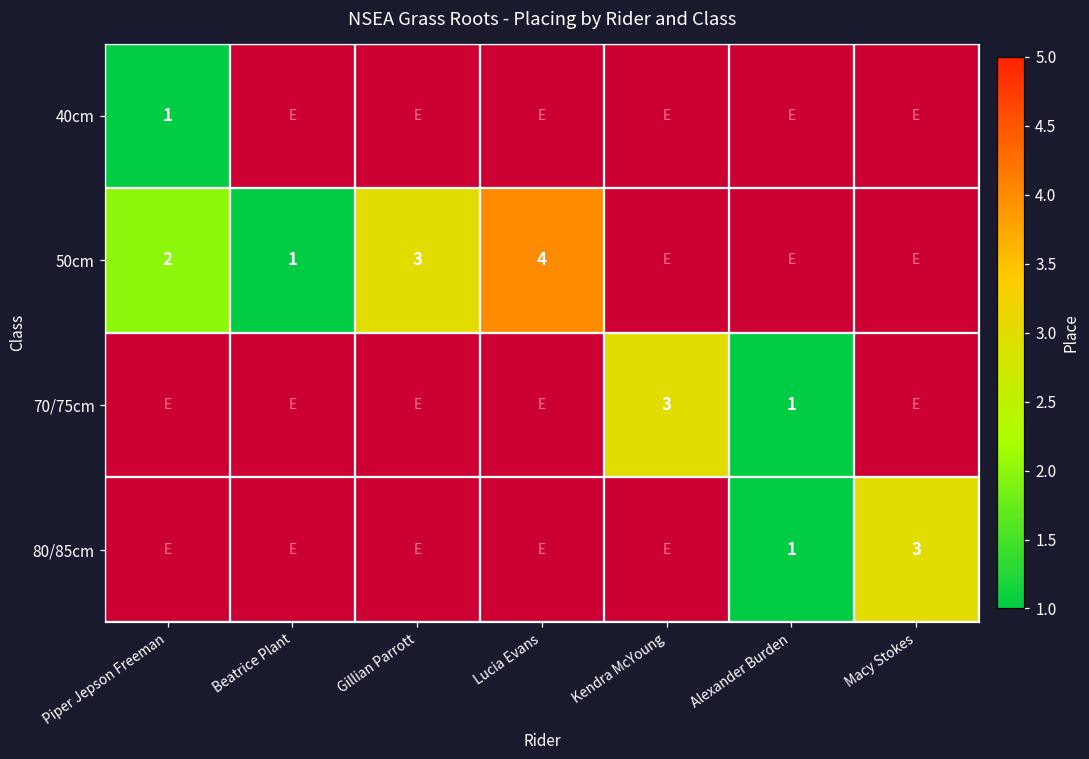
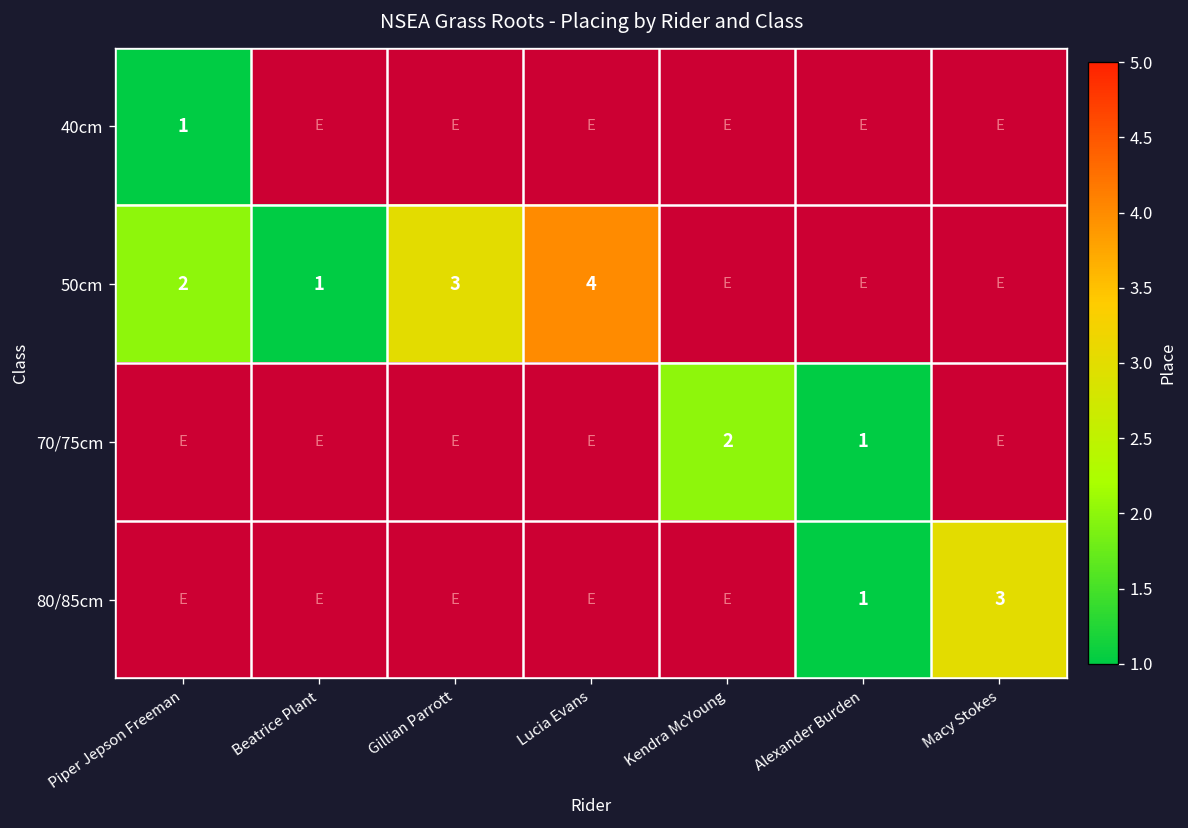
  {
    "40cm": {
      "Piper Jepson Freeman": 1
    },
    "50cm": {
      "Piper Jepson Freeman": 2,
      "Beatrice Plant": 1,
      "Gillian Parrott": 3,
      "Lucia Evans": 4
    },
    "70/75cm": {
-     "Kendra McYoung": 3,
+     "Kendra McYoung": 2,
      "Alexander Burden": 1
    },
    "80/85cm": {
      "Alexander Burden": 1,
      "Macy Stokes": 3
    }
  }
